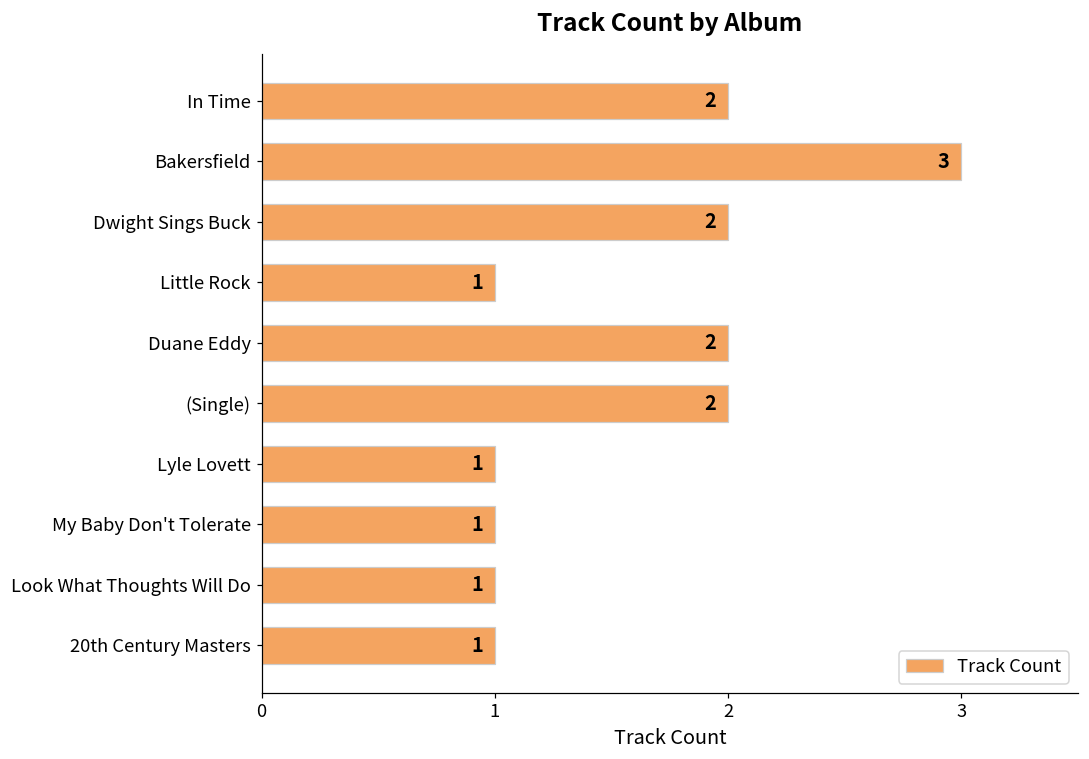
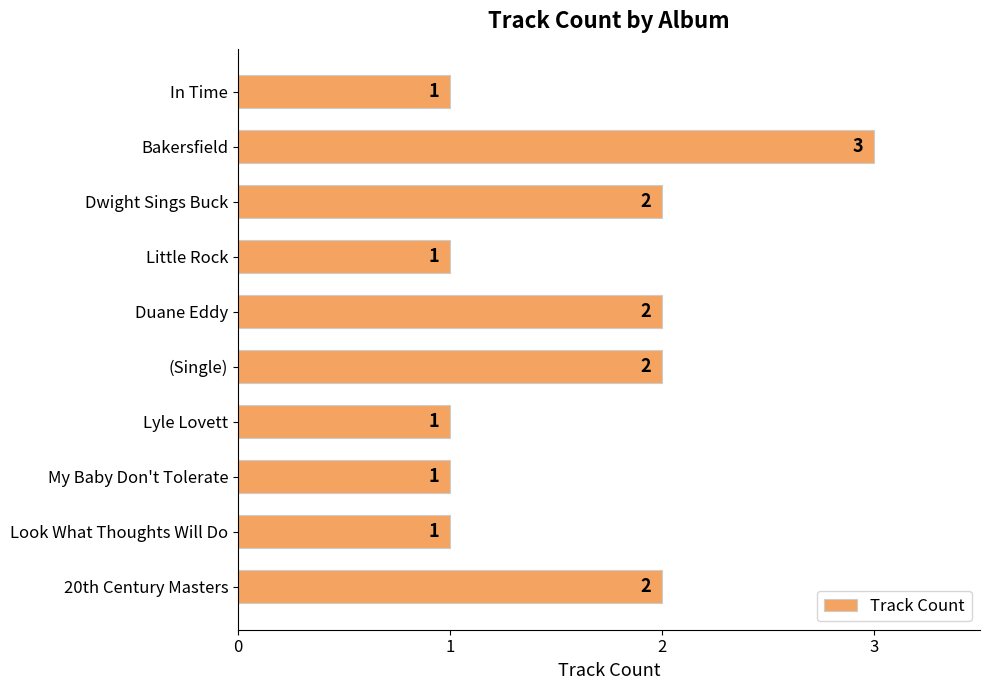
  {
-   "In Time": 2,
+   "In Time": 1,
    "Bakersfield": 3,
    "Dwight Sings Buck": 2,
    "Little Rock": 1,
    "Duane Eddy": 2,
    "(Single)": 2,
    "Lyle Lovett": 1,
    "My Baby Don't Tolerate": 1,
    "Look What Thoughts Will Do": 1,
-   "20th Century Masters": 1
+   "20th Century Masters": 2
  }
